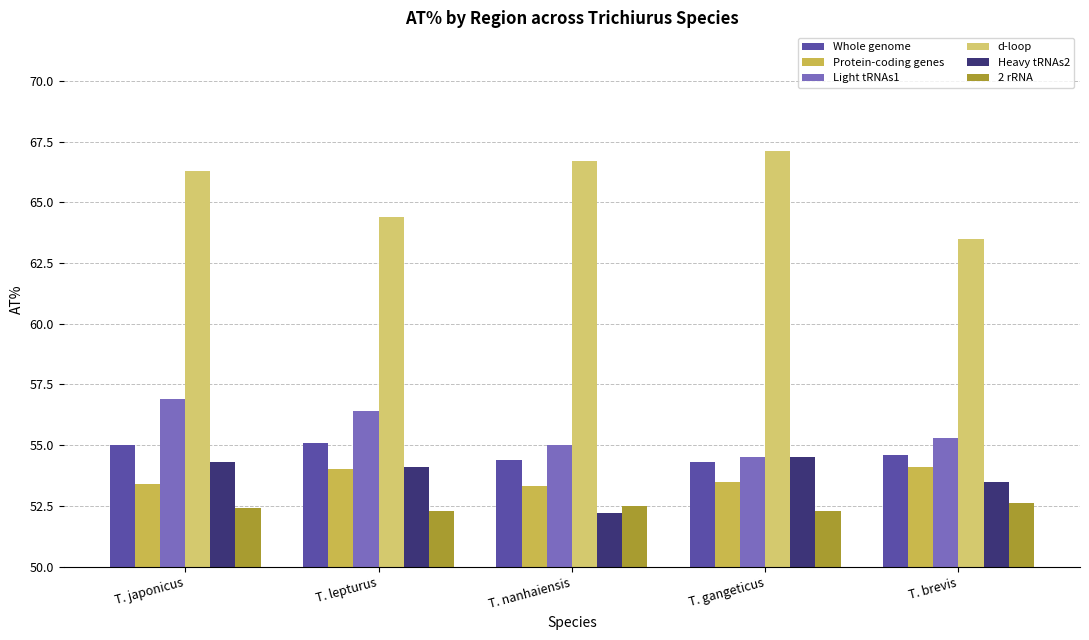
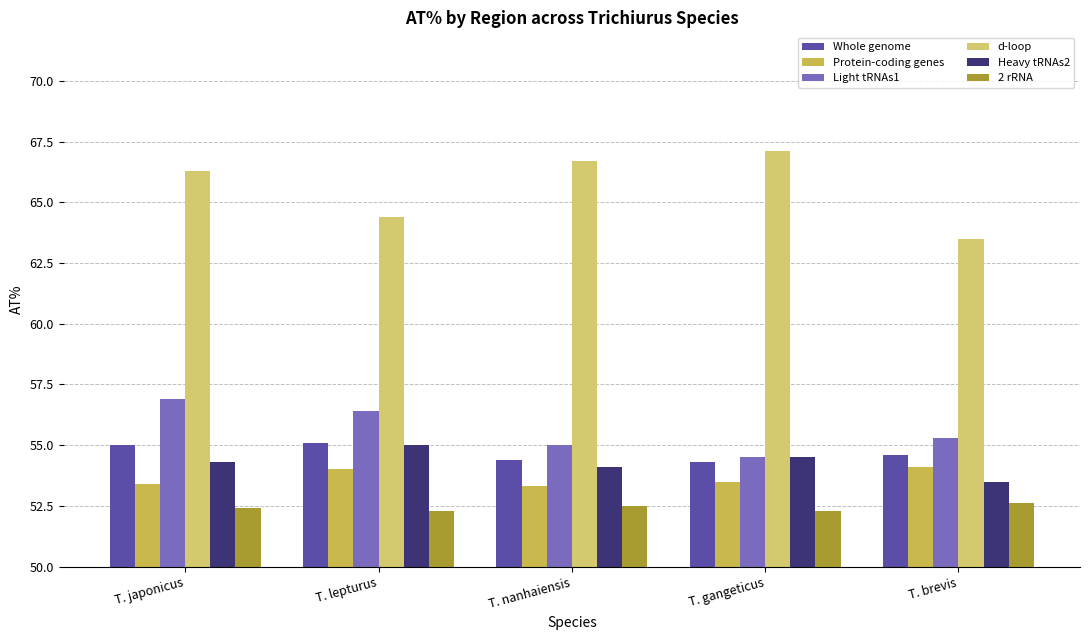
  {
    "Heavy tRNAs2": {
      "T. japonicus": 54.3,
-     "T. lepturus": 54.1,
-     "T. nanhaiensis": 52.2,
+     "T. lepturus": 55.0,
+     "T. nanhaiensis": 54.1,
      "T. gangeticus": 54.5,
      "T. brevis": 53.5
    }
  }
